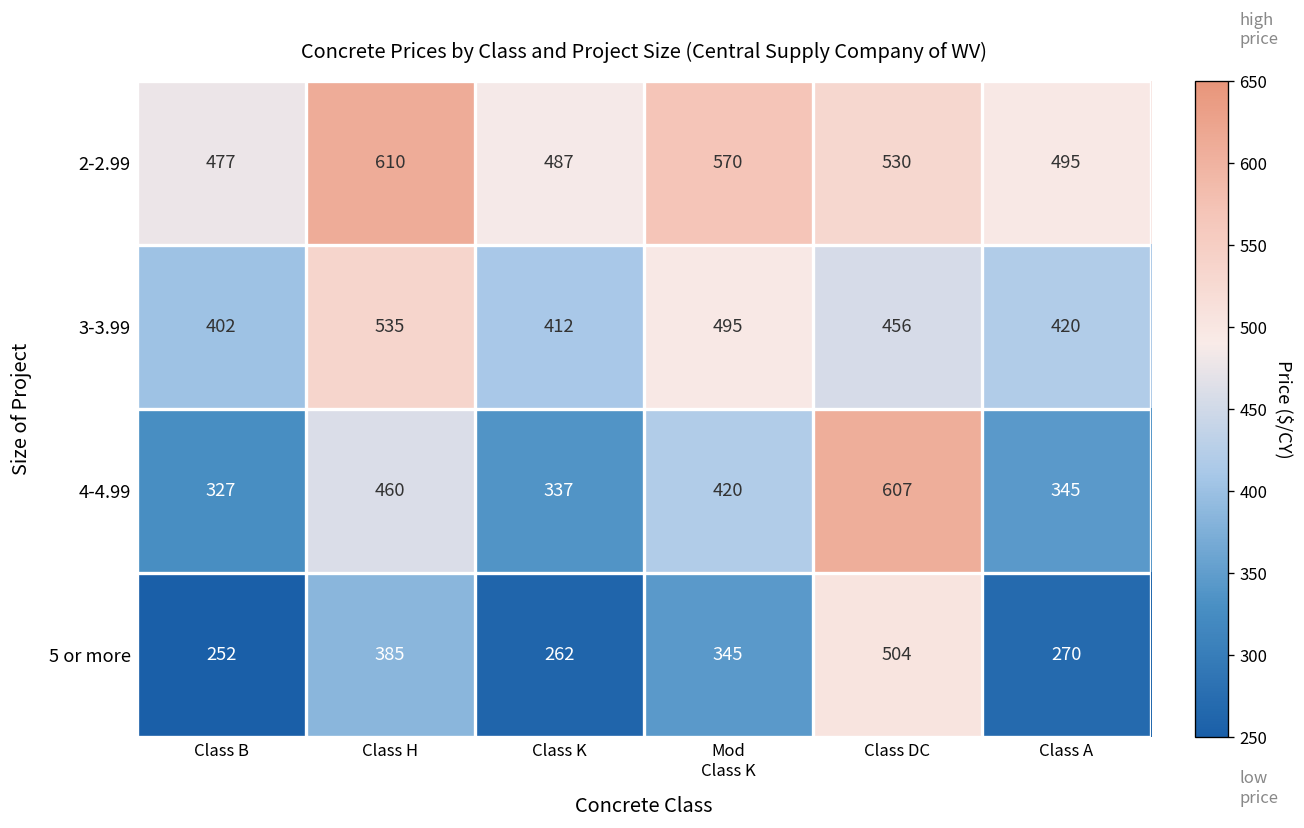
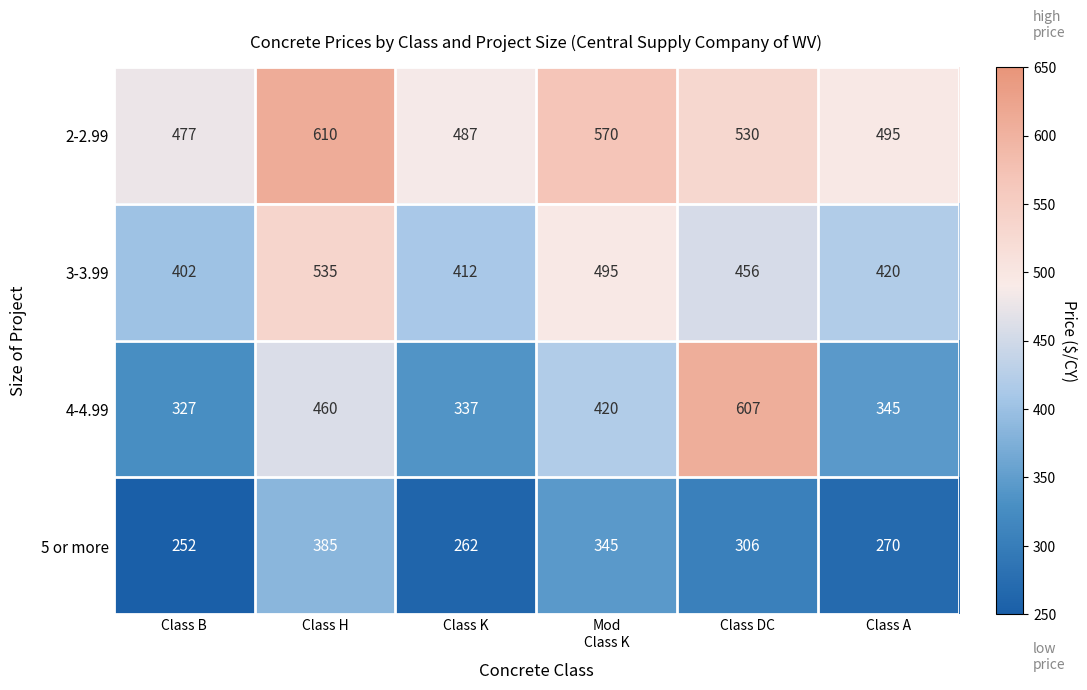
  {
    "2-2.99": {
      "Class B": 477,
      "Class H": 610,
      "Class K": 487,
      "Mod Class K": 570,
      "Class DC": 530,
      "Class A": 495
    },
    "3-3.99": {
      "Class B": 402,
      "Class H": 535,
      "Class K": 412,
      "Mod Class K": 495,
      "Class DC": 456,
      "Class A": 420
    },
    "4-4.99": {
      "Class B": 327,
      "Class H": 460,
      "Class K": 337,
      "Mod Class K": 420,
      "Class DC": 607,
      "Class A": 345
    },
    "5 or more": {
      "Class B": 252,
      "Class H": 385,
      "Class K": 262,
      "Mod Class K": 345,
-     "Class DC": 504,
+     "Class DC": 306,
      "Class A": 270
    }
  }
